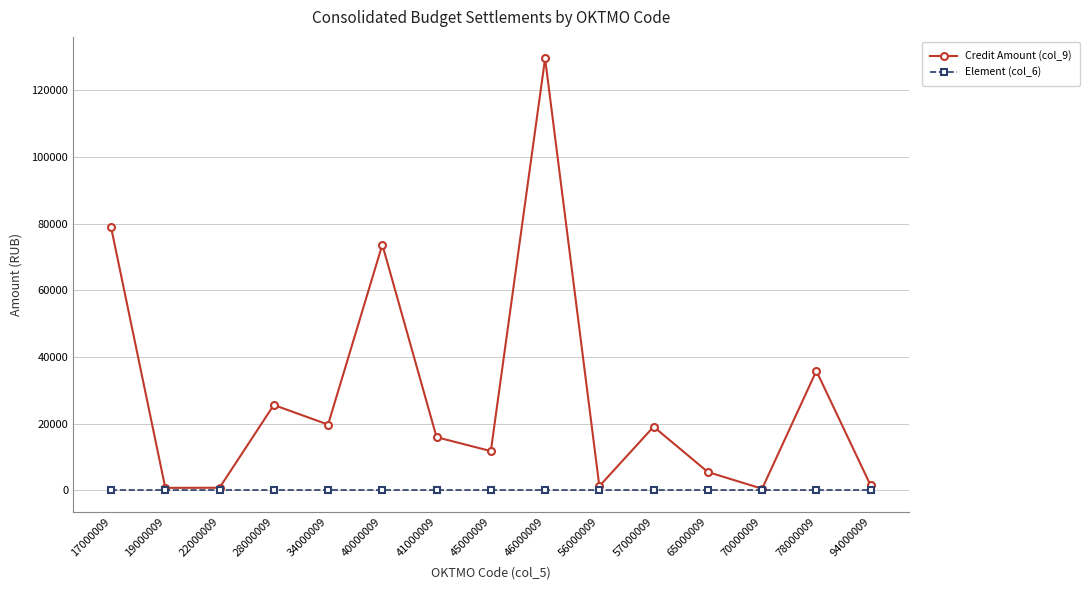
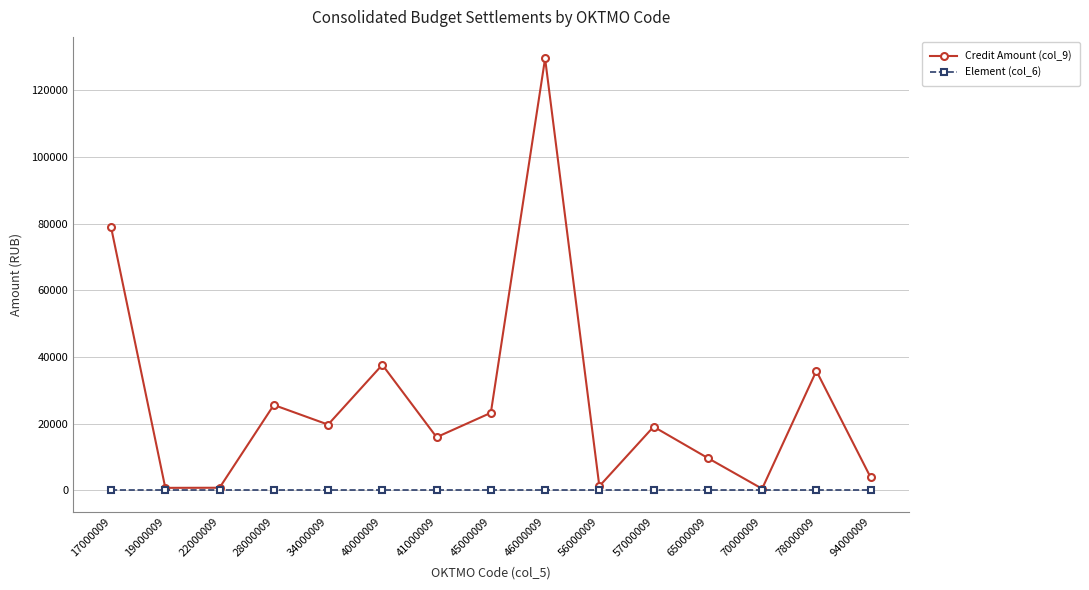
  {
    "Credit Amount (col_9)": {
      "17000009": 79000,
      "28000009": 26000,
      "34000009": 20000,
-     "40000009": 74000,
+     "40000009": 38000,
      "41000009": 16000,
-     "45000009": 12000,
+     "45000009": 23000,
      "46000009": 130000,
      "56000009": 1000,
      "57000009": 19000,
-     "65000009": 5000,
+     "65000009": 10000,
      "78000009": 36000,
-     "94000009": 1000
+     "94000009": 4000
    },
    "Element (col_6)": {
      "17000009": 0,
      "28000009": 0,
      "34000009": 0,
      "40000009": 0,
      "41000009": 0,
      "45000009": 0,
      "46000009": 0,
      "56000009": 0,
      "57000009": 0,
      "65000009": 0,
      "78000009": 0,
      "94000009": 0
    }
  }
